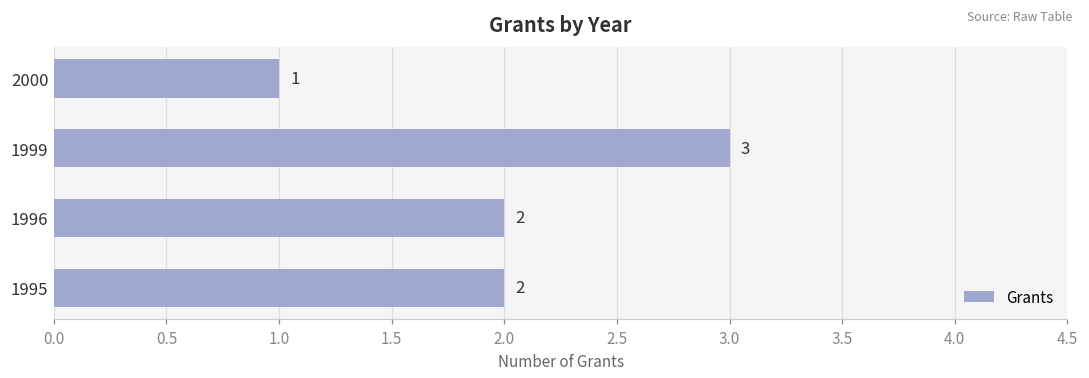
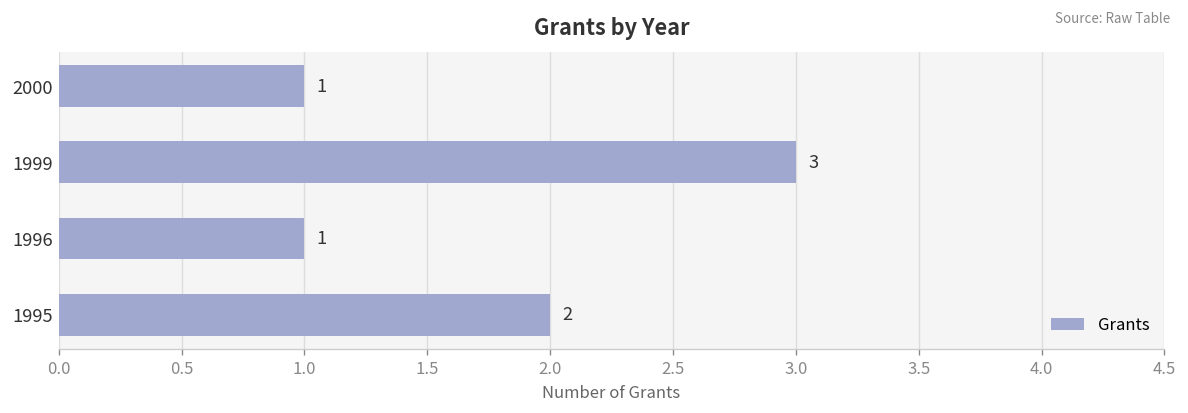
  {
    "2000": 1,
    "1999": 3,
-   "1996": 2,
+   "1996": 1,
    "1995": 2
  }
